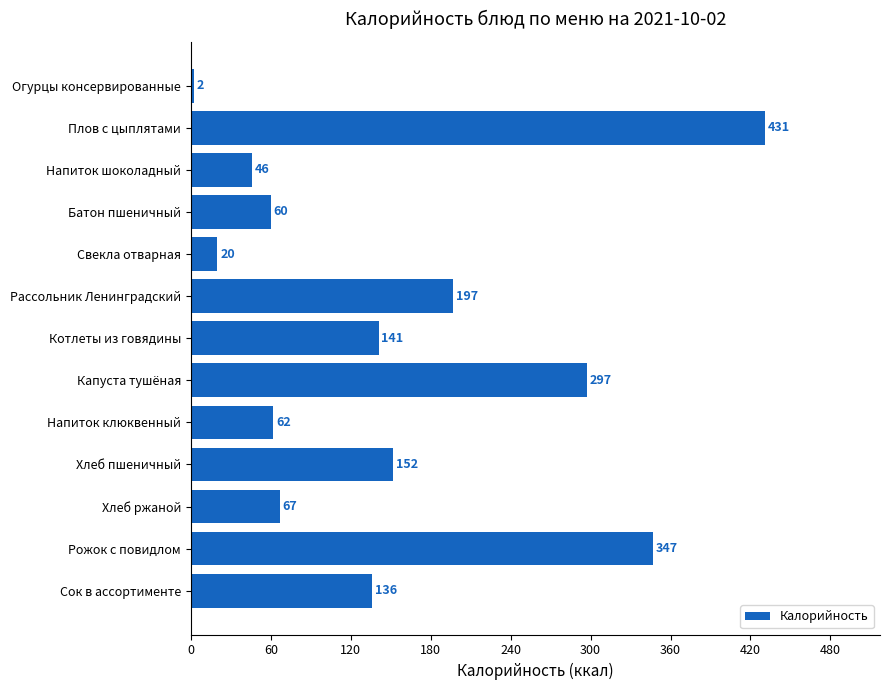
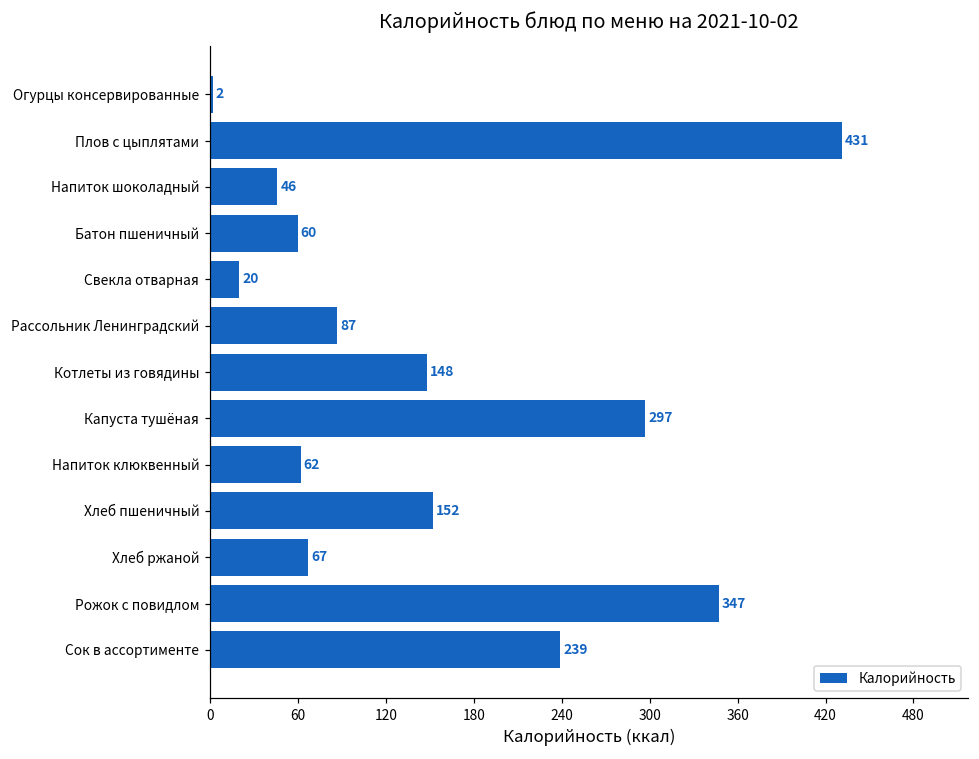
  {
    "Огурцы консервированные": 2,
    "Плов с цыплятами": 431,
    "Напиток шоколадный": 46,
    "Батон пшеничный": 60,
    "Свекла отварная": 20,
-   "Рассольник Ленинградский": 197,
-   "Котлеты из говядины": 141,
+   "Рассольник Ленинградский": 87,
+   "Котлеты из говядины": 148,
    "Капуста тушёная": 297,
    "Напиток клюквенный": 62,
    "Хлеб пшеничный": 152,
    "Хлеб ржаной": 67,
    "Рожок с повидлом": 347,
-   "Сок в ассортименте": 136
+   "Сок в ассортименте": 239
  }
